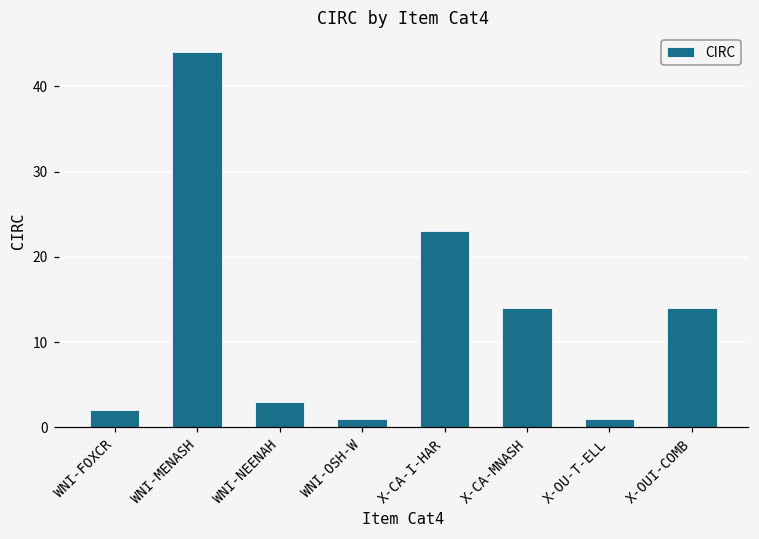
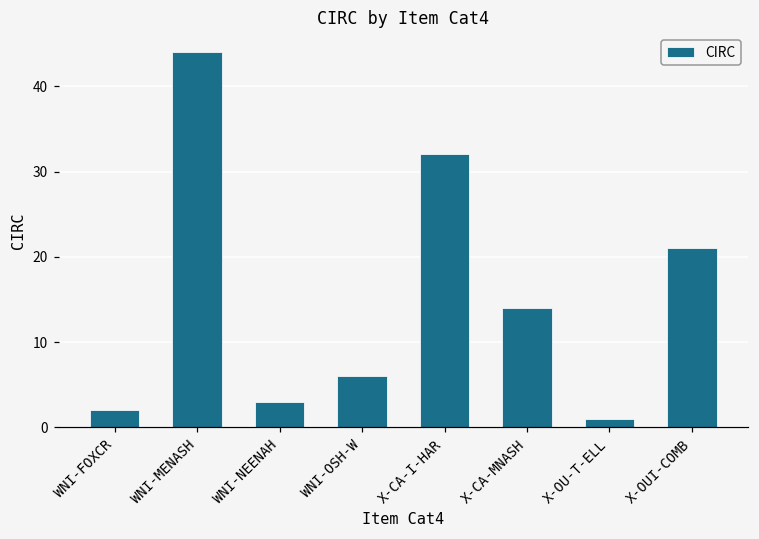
  {
    "WNI-FOXCR": 2,
    "WNI-MENASH": 44,
    "WNI-NEENAH": 3,
-   "WNI-OSH-W": 1,
-   "X-CA-I-HAR": 23,
+   "WNI-OSH-W": 6,
+   "X-CA-I-HAR": 32,
    "X-CA-MNASH": 14,
    "X-OU-T-ELL": 1,
-   "X-OUI-COMB": 14
+   "X-OUI-COMB": 21
  }
